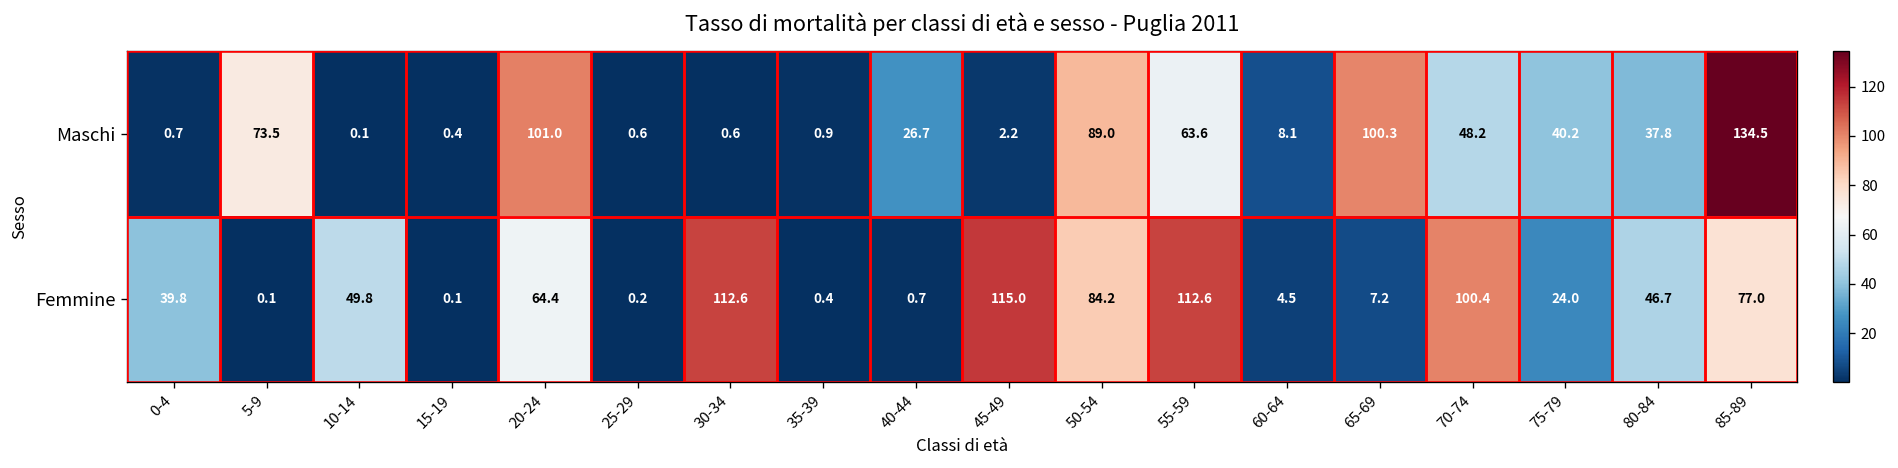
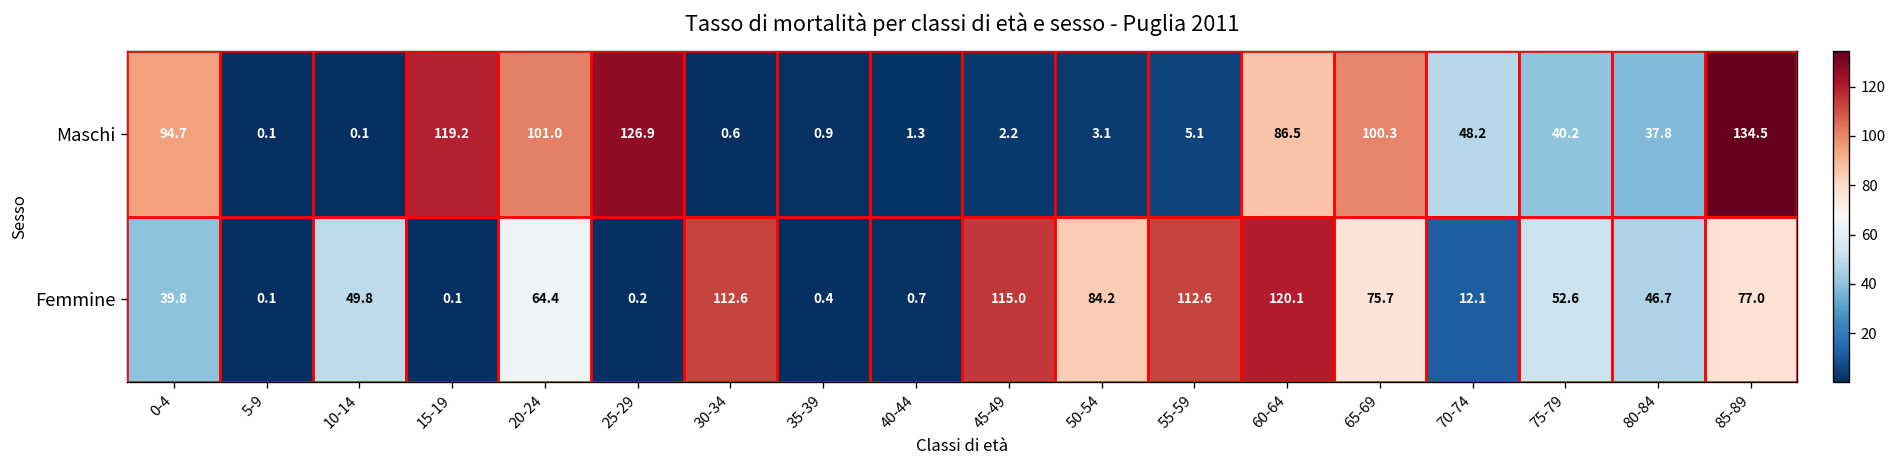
  {
    "Maschi": {
-     "0-4": 0.7,
-     "5-9": 73.5,
+     "0-4": 94.7,
+     "5-9": 0.1,
      "10-14": 0.1,
-     "15-19": 0.4,
+     "15-19": 119.2,
      "20-24": 101.0,
-     "25-29": 0.6,
+     "25-29": 126.9,
      "30-34": 0.6,
      "35-39": 0.9,
-     "40-44": 26.7,
+     "40-44": 1.3,
      "45-49": 2.2,
-     "50-54": 89.0,
-     "55-59": 63.6,
-     "60-64": 8.1,
+     "50-54": 3.1,
+     "55-59": 5.1,
+     "60-64": 86.5,
      "65-69": 100.3,
      "70-74": 48.2,
      "75-79": 40.2,
      "80-84": 37.8,
      "85-89": 134.5
    },
    "Femmine": {
      "0-4": 39.8,
      "5-9": 0.1,
      "10-14": 49.8,
      "15-19": 0.1,
      "20-24": 64.4,
      "25-29": 0.2,
      "30-34": 112.6,
      "35-39": 0.4,
      "40-44": 0.7,
      "45-49": 115.0,
      "50-54": 84.2,
      "55-59": 112.6,
-     "60-64": 4.5,
-     "65-69": 7.2,
-     "70-74": 100.4,
-     "75-79": 24.0,
+     "60-64": 120.1,
+     "65-69": 75.7,
+     "70-74": 12.1,
+     "75-79": 52.6,
      "80-84": 46.7,
      "85-89": 77.0
    }
  }
